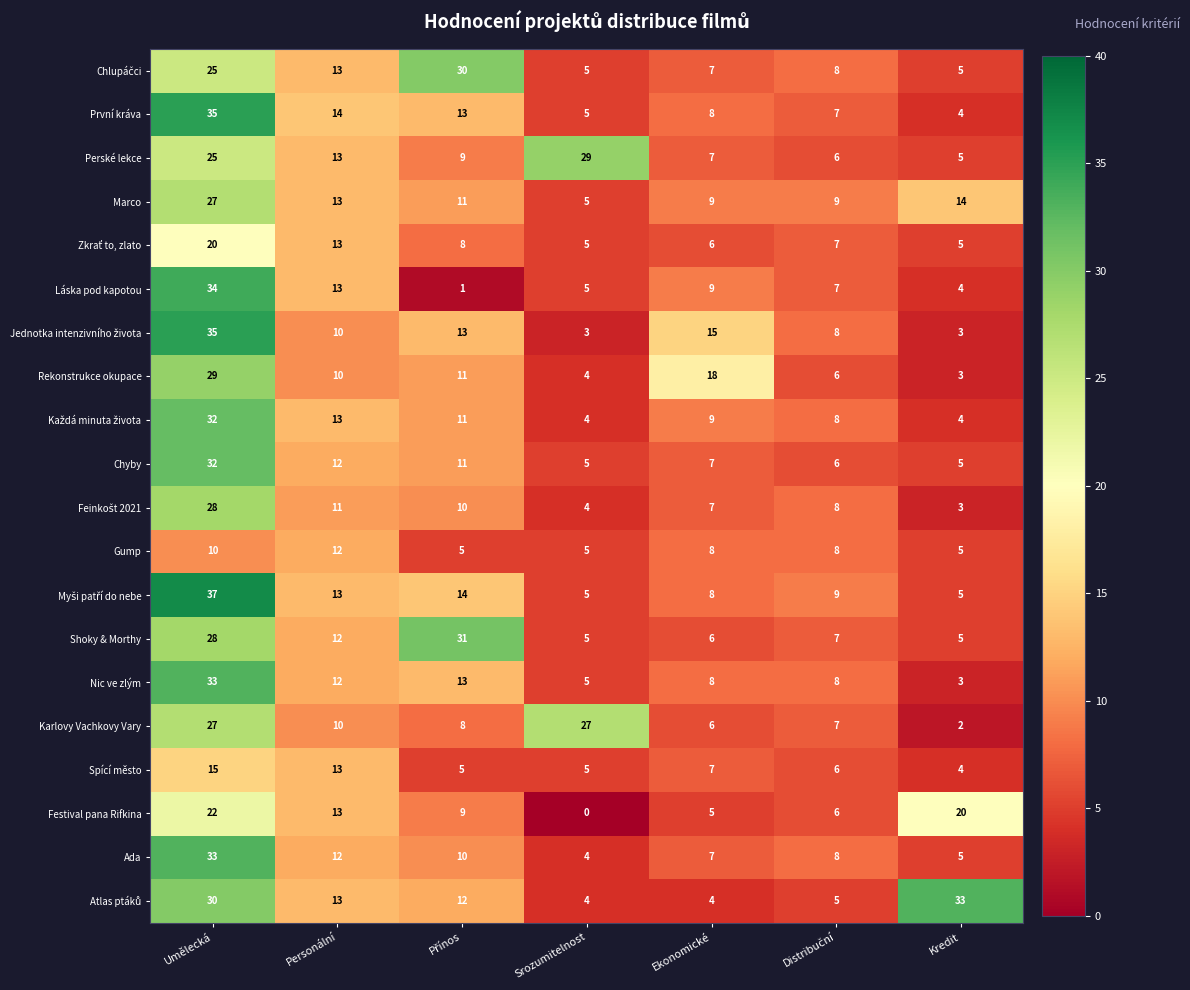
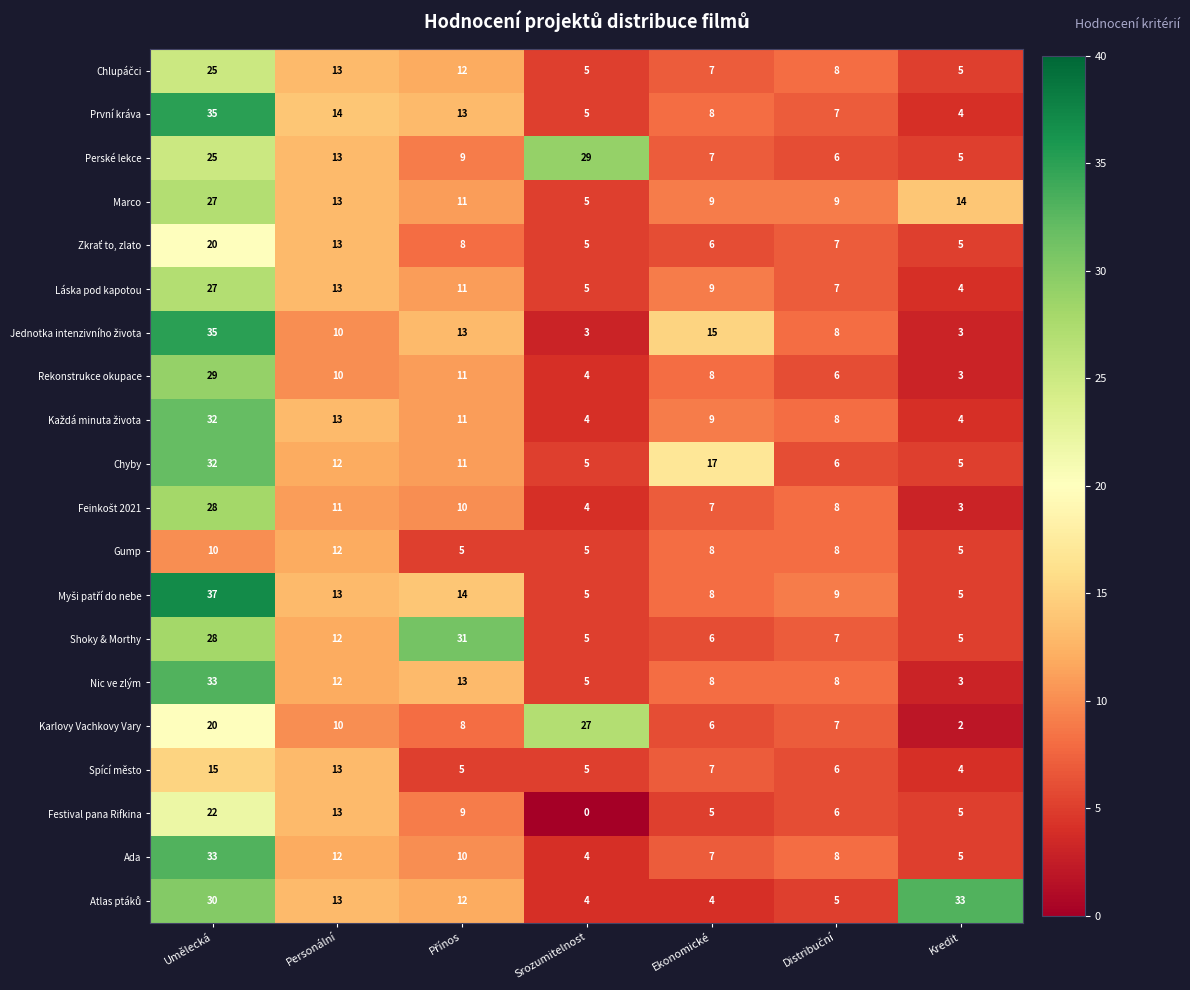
  {
    "Chlupáčci": {
      "Umělecká": 25,
      "Personální": 13,
-     "Přínos": 30,
+     "Přínos": 12,
      "Srozumitelnost": 5,
      "Ekonomické": 7,
      "Distribuční": 8,
      "Kredit": 5
    },
    "První kráva": {
      "Umělecká": 35,
      "Personální": 14,
      "Přínos": 13,
      "Srozumitelnost": 5,
      "Ekonomické": 8,
      "Distribuční": 7,
      "Kredit": 4
    },
    "Perské lekce": {
      "Umělecká": 25,
      "Personální": 13,
      "Přínos": 9,
      "Srozumitelnost": 29,
      "Ekonomické": 7,
      "Distribuční": 6,
      "Kredit": 5
    },
    "Marco": {
      "Umělecká": 27,
      "Personální": 13,
      "Přínos": 11,
      "Srozumitelnost": 5,
      "Ekonomické": 9,
      "Distribuční": 9,
      "Kredit": 14
    },
    "Zkrať to, zlato": {
      "Umělecká": 20,
      "Personální": 13,
      "Přínos": 8,
      "Srozumitelnost": 5,
      "Ekonomické": 6,
      "Distribuční": 7,
      "Kredit": 5
    },
    "Láska pod kapotou": {
-     "Umělecká": 34,
+     "Umělecká": 27,
      "Personální": 13,
-     "Přínos": 1,
+     "Přínos": 11,
      "Srozumitelnost": 5,
      "Ekonomické": 9,
      "Distribuční": 7,
      "Kredit": 4
    },
    "Jednotka intenzivního života": {
      "Umělecká": 35,
      "Personální": 10,
      "Přínos": 13,
      "Srozumitelnost": 3,
      "Ekonomické": 15,
      "Distribuční": 8,
      "Kredit": 3
    },
    "Rekonstrukce okupace": {
      "Umělecká": 29,
      "Personální": 10,
      "Přínos": 11,
      "Srozumitelnost": 4,
-     "Ekonomické": 18,
+     "Ekonomické": 8,
      "Distribuční": 6,
      "Kredit": 3
    },
    "Každá minuta života": {
      "Umělecká": 32,
      "Personální": 13,
      "Přínos": 11,
      "Srozumitelnost": 4,
      "Ekonomické": 9,
      "Distribuční": 8,
      "Kredit": 4
    },
    "Chyby": {
      "Umělecká": 32,
      "Personální": 12,
      "Přínos": 11,
      "Srozumitelnost": 5,
-     "Ekonomické": 7,
+     "Ekonomické": 17,
      "Distribuční": 6,
      "Kredit": 5
    },
    "Feinkošt 2021": {
      "Umělecká": 28,
      "Personální": 11,
      "Přínos": 10,
      "Srozumitelnost": 4,
      "Ekonomické": 7,
      "Distribuční": 8,
      "Kredit": 3
    },
    "Gump": {
      "Umělecká": 10,
      "Personální": 12,
      "Přínos": 5,
      "Srozumitelnost": 5,
      "Ekonomické": 8,
      "Distribuční": 8,
      "Kredit": 5
    },
    "Myši patří do nebe": {
      "Umělecká": 37,
      "Personální": 13,
      "Přínos": 14,
      "Srozumitelnost": 5,
      "Ekonomické": 8,
      "Distribuční": 9,
      "Kredit": 5
    },
    "Shoky & Morthy": {
      "Umělecká": 28,
      "Personální": 12,
      "Přínos": 31,
      "Srozumitelnost": 5,
      "Ekonomické": 6,
      "Distribuční": 7,
      "Kredit": 5
    },
    "Nic ve zlým": {
      "Umělecká": 33,
      "Personální": 12,
      "Přínos": 13,
      "Srozumitelnost": 5,
      "Ekonomické": 8,
      "Distribuční": 8,
      "Kredit": 3
    },
    "Karlovy Vachkovy Vary": {
-     "Umělecká": 27,
+     "Umělecká": 20,
      "Personální": 10,
      "Přínos": 8,
      "Srozumitelnost": 27,
      "Ekonomické": 6,
      "Distribuční": 7,
      "Kredit": 2
    },
    "Spící město": {
      "Umělecká": 15,
      "Personální": 13,
      "Přínos": 5,
      "Srozumitelnost": 5,
      "Ekonomické": 7,
      "Distribuční": 6,
      "Kredit": 4
    },
    "Festival pana Rifkina": {
      "Umělecká": 22,
      "Personální": 13,
      "Přínos": 9,
      "Srozumitelnost": 0,
      "Ekonomické": 5,
      "Distribuční": 6,
-     "Kredit": 20
+     "Kredit": 5
    },
    "Ada": {
      "Umělecká": 33,
      "Personální": 12,
      "Přínos": 10,
      "Srozumitelnost": 4,
      "Ekonomické": 7,
      "Distribuční": 8,
      "Kredit": 5
    },
    "Atlas ptáků": {
      "Umělecká": 30,
      "Personální": 13,
      "Přínos": 12,
      "Srozumitelnost": 4,
      "Ekonomické": 4,
      "Distribuční": 5,
      "Kredit": 33
    }
  }
